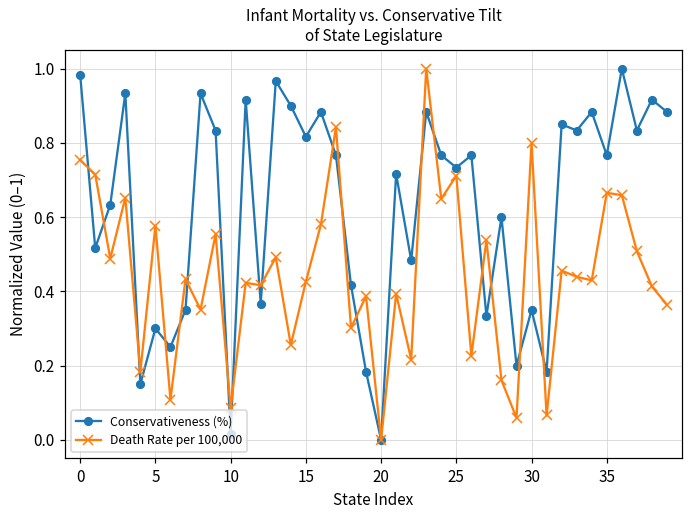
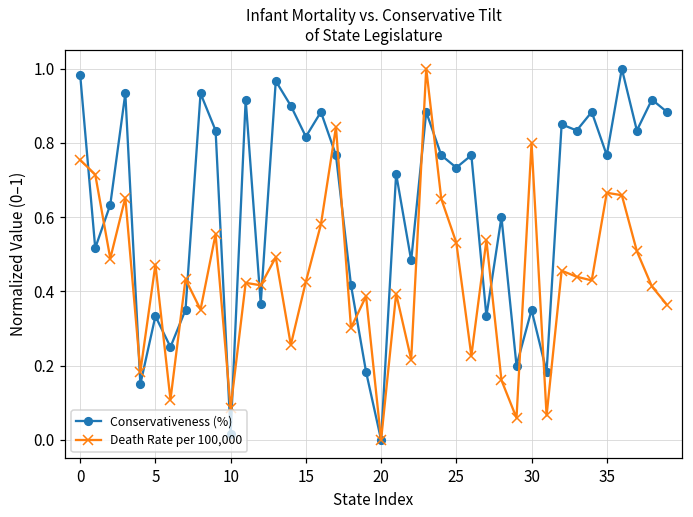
  {
    "Conservativeness (%)": {
      "0": 0.98,
-     "5": 0.30,
+     "5": 0.33,
      "15": 0.82,
      "25": 0.73,
      "30": 0.35,
      "35": 0.77
    },
    "Death Rate per 100,000": {
      "0": 0.75,
-     "5": 0.58,
+     "5": 0.47,
      "10": 0.09,
      "15": 0.43,
-     "25": 0.71,
+     "25": 0.53,
      "30": 0.80,
      "35": 0.67
    }
  }
